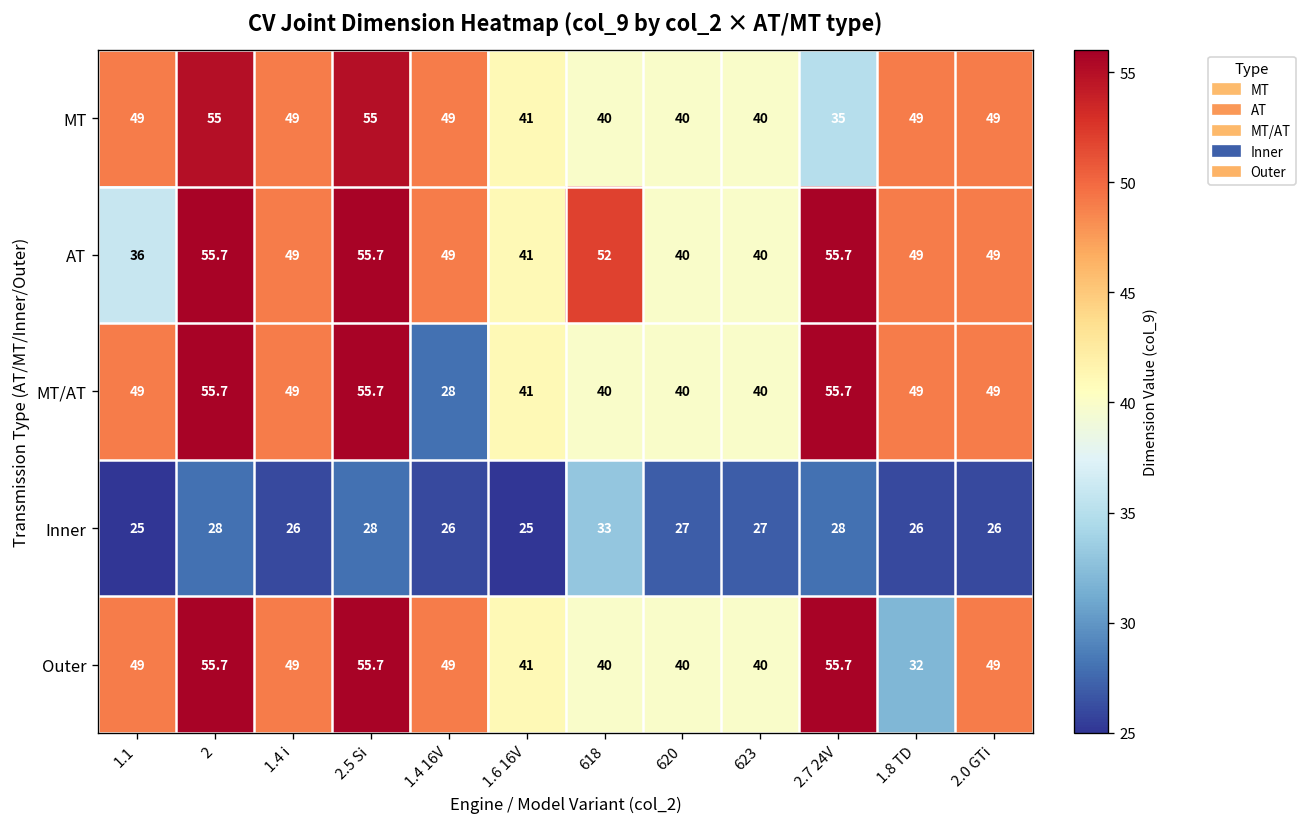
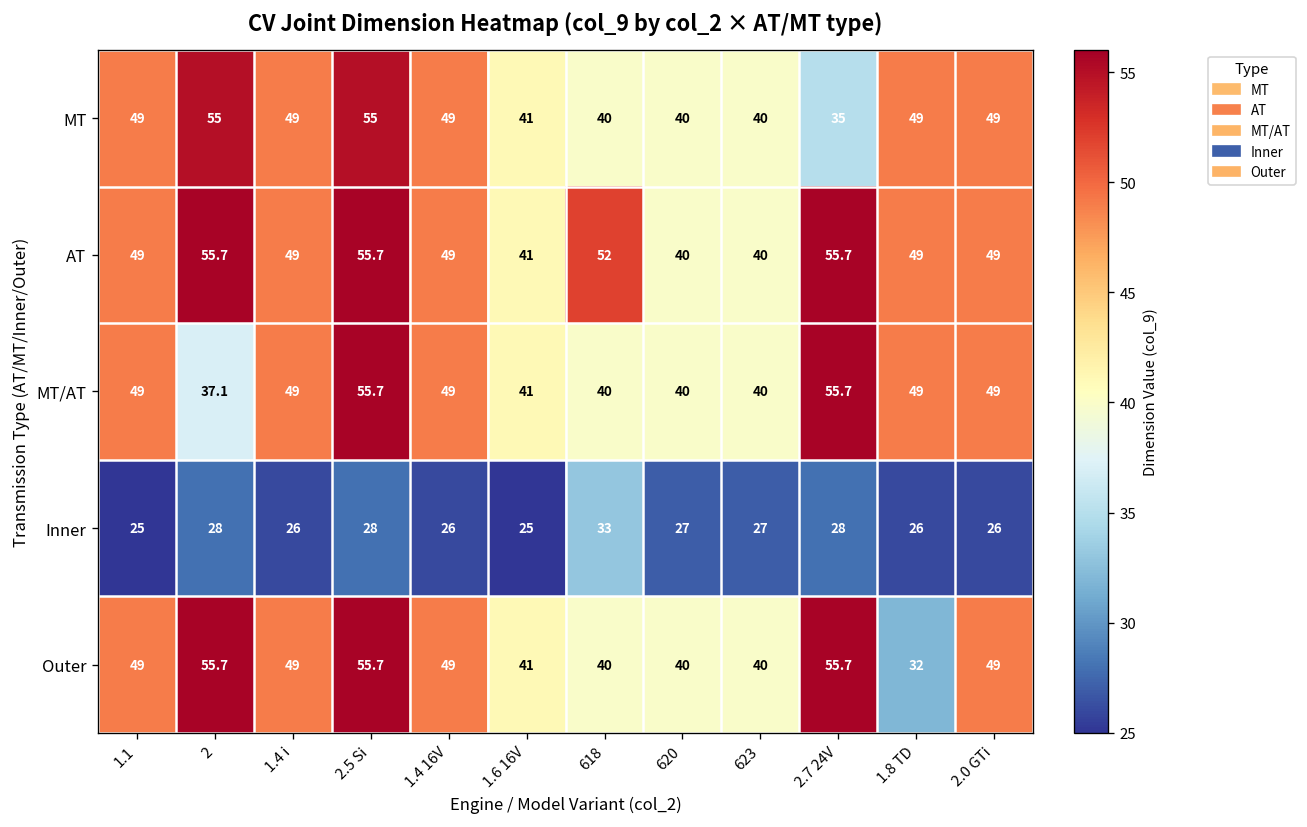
  {
    "MT": {
      "1.1": 49,
      "2": 55,
      "1.4 i": 49,
      "2.5 Si": 55,
      "1.4 16V": 49,
      "1.6 16V": 41,
      "618": 40,
      "620": 40,
      "623": 40,
      "2.7 24V": 35,
      "1.8 TD": 49,
      "2.0 GTi": 49
    },
    "AT": {
-     "1.1": 36,
+     "1.1": 49,
      "2": 55.7,
      "1.4 i": 49,
      "2.5 Si": 55.7,
      "1.4 16V": 49,
      "1.6 16V": 41,
      "618": 52,
      "620": 40,
      "623": 40,
      "2.7 24V": 55.7,
      "1.8 TD": 49,
      "2.0 GTi": 49
    },
    "MT/AT": {
      "1.1": 49,
-     "2": 55.7,
+     "2": 37.1,
      "1.4 i": 49,
      "2.5 Si": 55.7,
-     "1.4 16V": 28,
+     "1.4 16V": 49,
      "1.6 16V": 41,
      "618": 40,
      "620": 40,
      "623": 40,
      "2.7 24V": 55.7,
      "1.8 TD": 49,
      "2.0 GTi": 49
    },
    "Inner": {
      "1.1": 25,
      "2": 28,
      "1.4 i": 26,
      "2.5 Si": 28,
      "1.4 16V": 26,
      "1.6 16V": 25,
      "618": 33,
      "620": 27,
      "623": 27,
      "2.7 24V": 28,
      "1.8 TD": 26,
      "2.0 GTi": 26
    },
    "Outer": {
      "1.1": 49,
      "2": 55.7,
      "1.4 i": 49,
      "2.5 Si": 55.7,
      "1.4 16V": 49,
      "1.6 16V": 41,
      "618": 40,
      "620": 40,
      "623": 40,
      "2.7 24V": 55.7,
      "1.8 TD": 32,
      "2.0 GTi": 49
    }
  }
